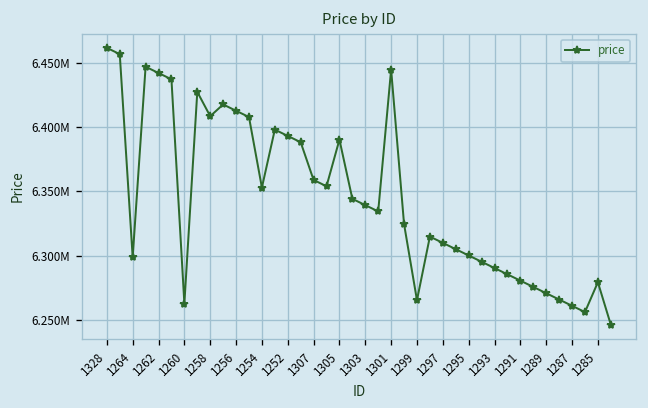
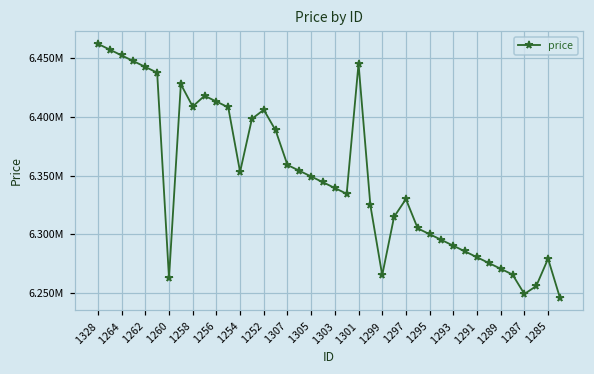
  {
    "1328": 6462000,
-   "1264": 6299000,
+   "1264": 6452000,
    "1262": 6442000,
    "1260": 6263000,
    "1258": 6409000,
    "1256": 6413000,
    "1254": 6353000,
-   "1252": 6393000,
+   "1252": 6406000,
    "1307": 6359000,
-   "1305": 6390000,
+   "1305": 6349000,
    "1303": 6339000,
    "1301": 6445000,
    "1299": 6265000,
-   "1297": 6310000,
+   "1297": 6330000,
    "1295": 6300000,
    "1293": 6290000,
    "1291": 6281000,
    "1289": 6271000,
-   "1287": 6261000,
+   "1287": 6249000,
    "1285": 6279000
  }
